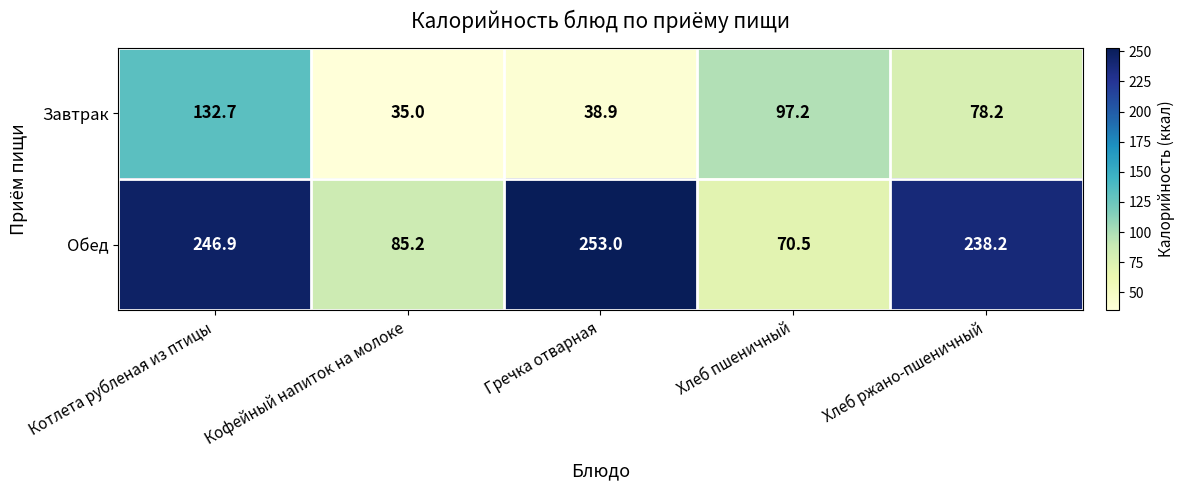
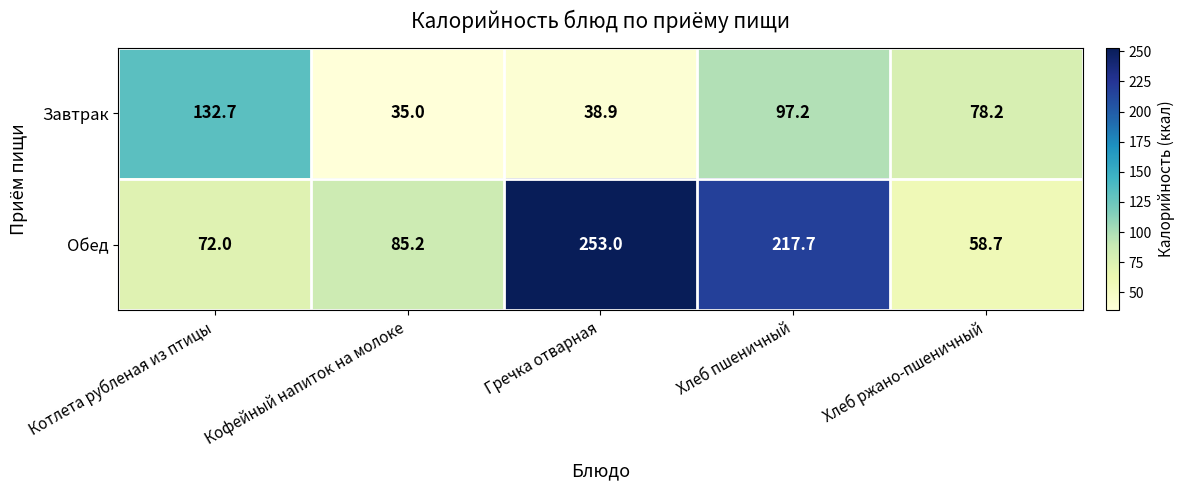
  {
    "Завтрак": {
      "Котлета рубленая из птицы": 132.7,
      "Кофейный напиток на молоке": 35.0,
      "Гречка отварная": 38.9,
      "Хлеб пшеничный": 97.2,
      "Хлеб ржано-пшеничный": 78.2
    },
    "Обед": {
-     "Котлета рубленая из птицы": 246.9,
+     "Котлета рубленая из птицы": 72.0,
      "Кофейный напиток на молоке": 85.2,
      "Гречка отварная": 253.0,
-     "Хлеб пшеничный": 70.5,
-     "Хлеб ржано-пшеничный": 238.2
+     "Хлеб пшеничный": 217.7,
+     "Хлеб ржано-пшеничный": 58.7
    }
  }
